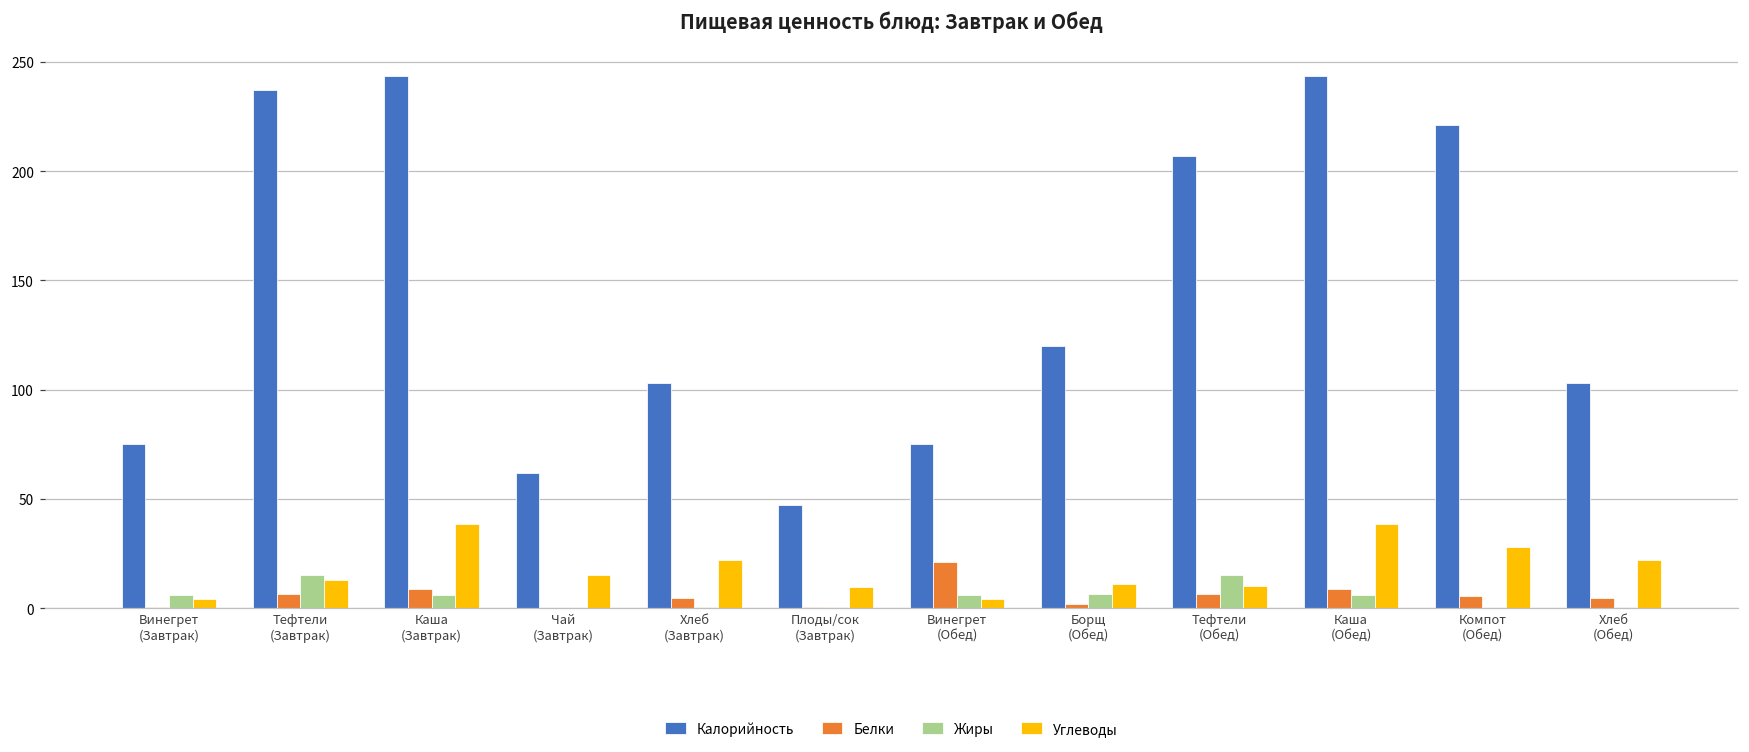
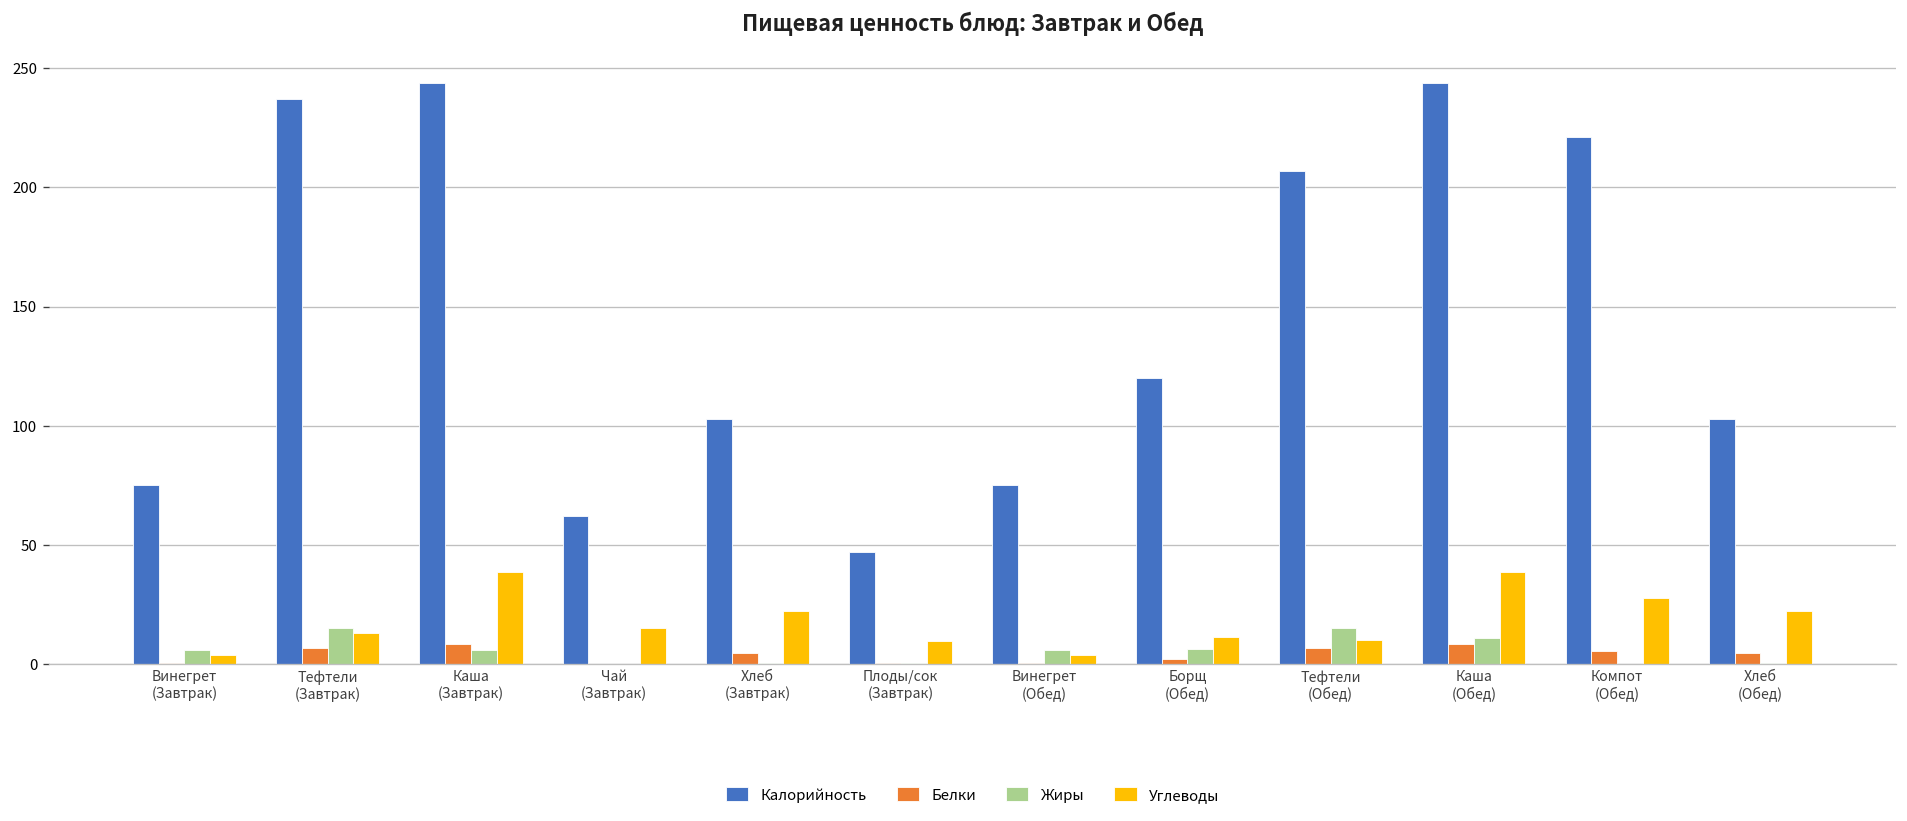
  {
    "Калорийность": {
      "Винегрет (Завтрак)": 75,
      "Тефтели (Завтрак)": 237,
      "Каша (Завтрак)": 244,
      "Чай (Завтрак)": 62,
      "Хлеб (Завтрак)": 103,
      "Плоды/сок (Завтрак)": 47,
      "Винегрет (Обед)": 75,
      "Борщ (Обед)": 120,
      "Тефтели (Обед)": 207,
      "Каша (Обед)": 244,
      "Компот (Обед)": 221,
      "Хлеб (Обед)": 103
    },
    "Белки": {
      "Тефтели (Завтрак)": 7,
      "Каша (Завтрак)": 9,
      "Хлеб (Завтрак)": 5,
-     "Винегрет (Обед)": 21,
+     "Винегрет (Обед)": 1,
      "Борщ (Обед)": 2,
      "Тефтели (Обед)": 7,
      "Каша (Обед)": 9,
      "Компот (Обед)": 5,
      "Хлеб (Обед)": 5
    },
    "Жиры": {
      "Винегрет (Завтрак)": 6,
      "Тефтели (Завтрак)": 15,
      "Каша (Завтрак)": 6,
      "Винегрет (Обед)": 6,
      "Борщ (Обед)": 6,
      "Тефтели (Обед)": 15,
-     "Каша (Обед)": 6
+     "Каша (Обед)": 11
    },
    "Углеводы": {
      "Винегрет (Завтрак)": 4,
      "Тефтели (Завтрак)": 13,
      "Каша (Завтрак)": 39,
      "Чай (Завтрак)": 15,
      "Хлеб (Завтрак)": 22,
      "Плоды/сок (Завтрак)": 10,
      "Винегрет (Обед)": 4,
      "Борщ (Обед)": 11,
      "Тефтели (Обед)": 10,
      "Каша (Обед)": 39,
      "Компот (Обед)": 28,
      "Хлеб (Обед)": 22
    }
  }
